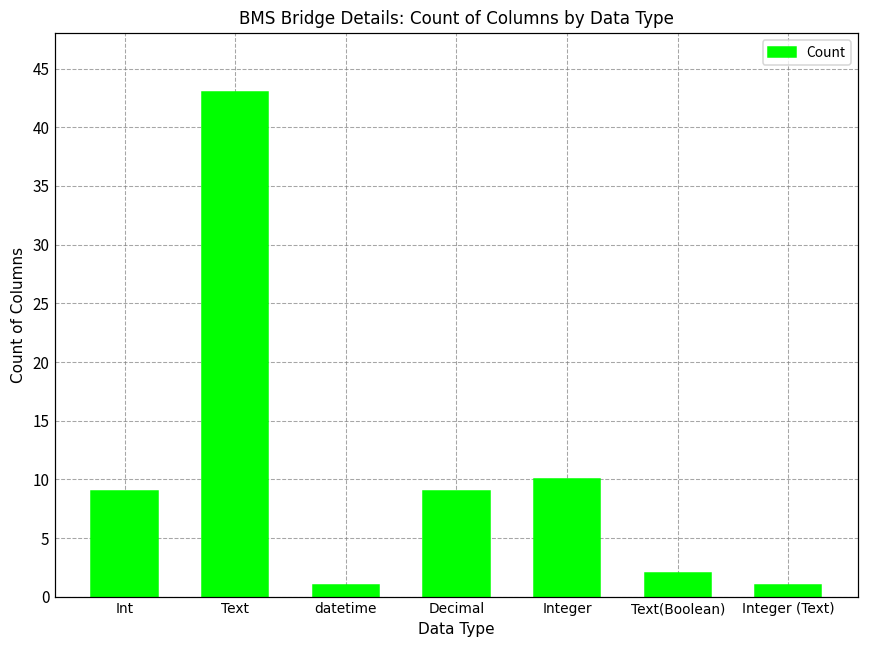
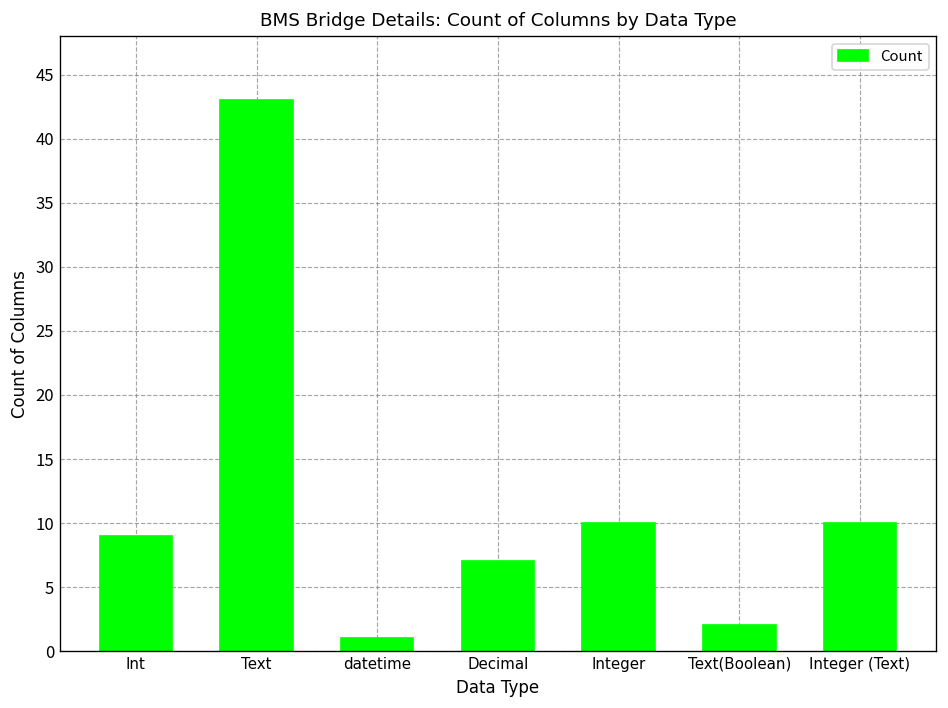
  {
    "Int": 9,
    "Text": 43,
    "datetime": 1,
-   "Decimal": 9,
+   "Decimal": 7,
    "Integer": 10,
    "Text(Boolean)": 2,
-   "Integer (Text)": 1
+   "Integer (Text)": 10
  }
